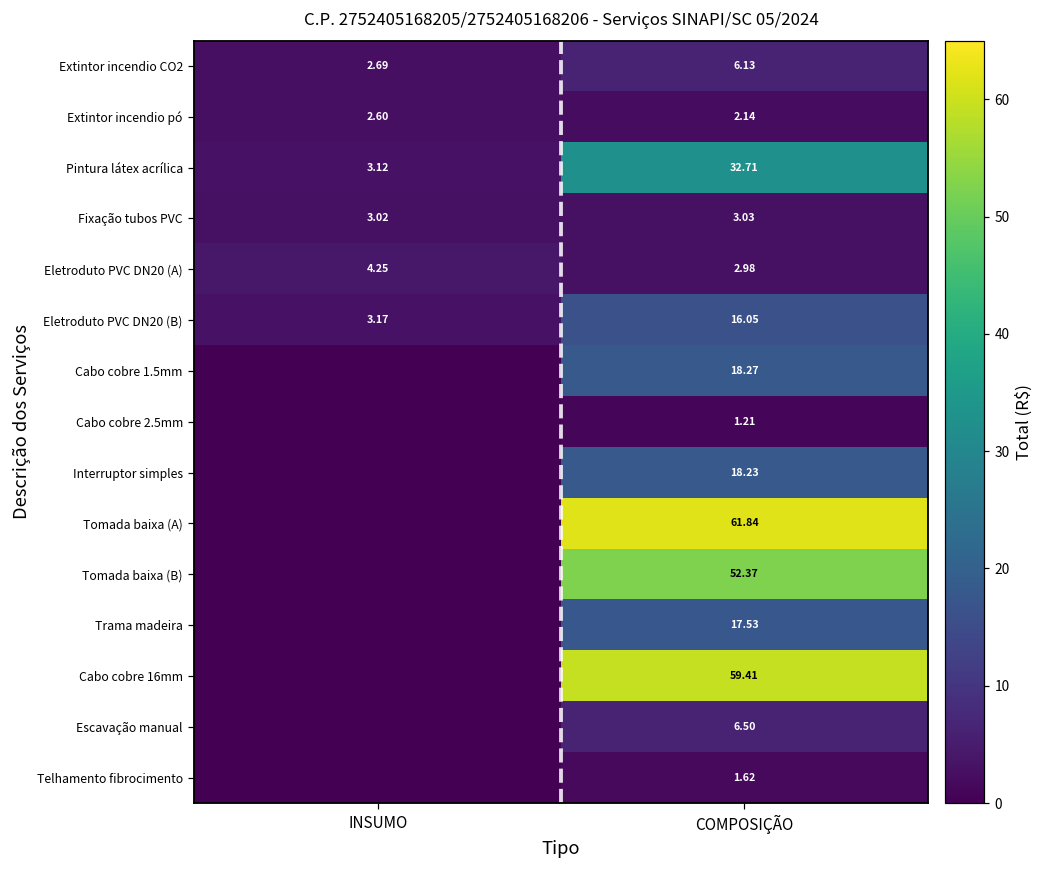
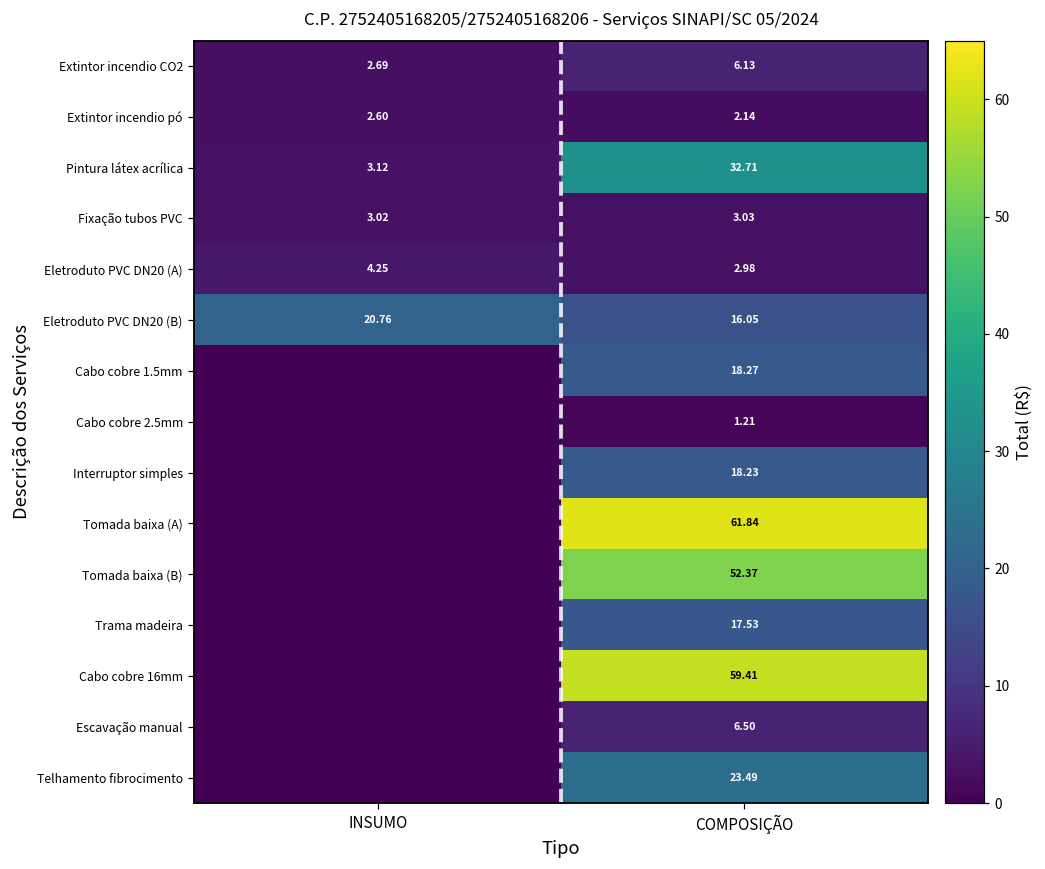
  {
    "Extintor incendio CO2": {
      "INSUMO": 2.69,
      "COMPOSIÇÃO": 6.13
    },
    "Extintor incendio pó": {
      "INSUMO": 2.60,
      "COMPOSIÇÃO": 2.14
    },
    "Pintura látex acrílica": {
      "INSUMO": 3.12,
      "COMPOSIÇÃO": 32.71
    },
    "Fixação tubos PVC": {
      "INSUMO": 3.02,
      "COMPOSIÇÃO": 3.03
    },
    "Eletroduto PVC DN20 (A)": {
      "INSUMO": 4.25,
      "COMPOSIÇÃO": 2.98
    },
    "Eletroduto PVC DN20 (B)": {
-     "INSUMO": 3.17,
+     "INSUMO": 20.76,
      "COMPOSIÇÃO": 16.05
    },
    "Cabo cobre 1.5mm": {
      "COMPOSIÇÃO": 18.27
    },
    "Cabo cobre 2.5mm": {
      "COMPOSIÇÃO": 1.21
    },
    "Interruptor simples": {
      "COMPOSIÇÃO": 18.23
    },
    "Tomada baixa (A)": {
      "COMPOSIÇÃO": 61.84
    },
    "Tomada baixa (B)": {
      "COMPOSIÇÃO": 52.37
    },
    "Trama madeira": {
      "COMPOSIÇÃO": 17.53
    },
    "Cabo cobre 16mm": {
      "COMPOSIÇÃO": 59.41
    },
    "Escavação manual": {
      "COMPOSIÇÃO": 6.50
    },
    "Telhamento fibrocimento": {
-     "COMPOSIÇÃO": 1.62
+     "COMPOSIÇÃO": 23.49
    }
  }
